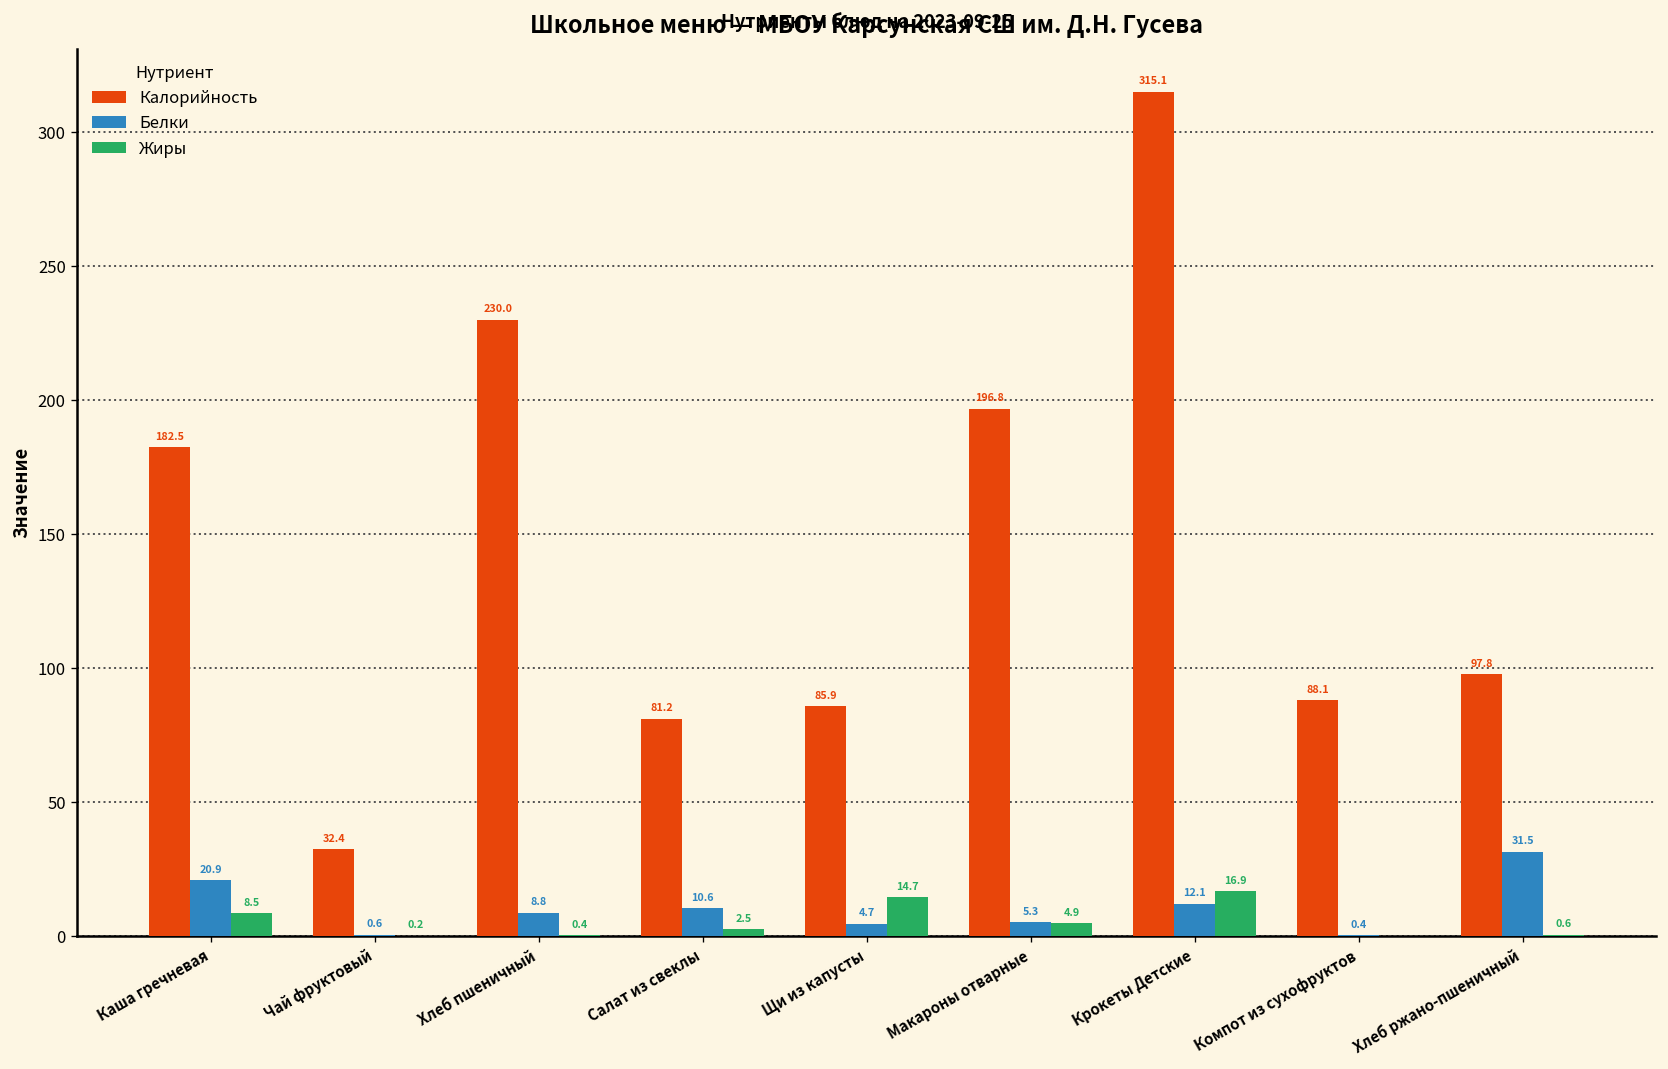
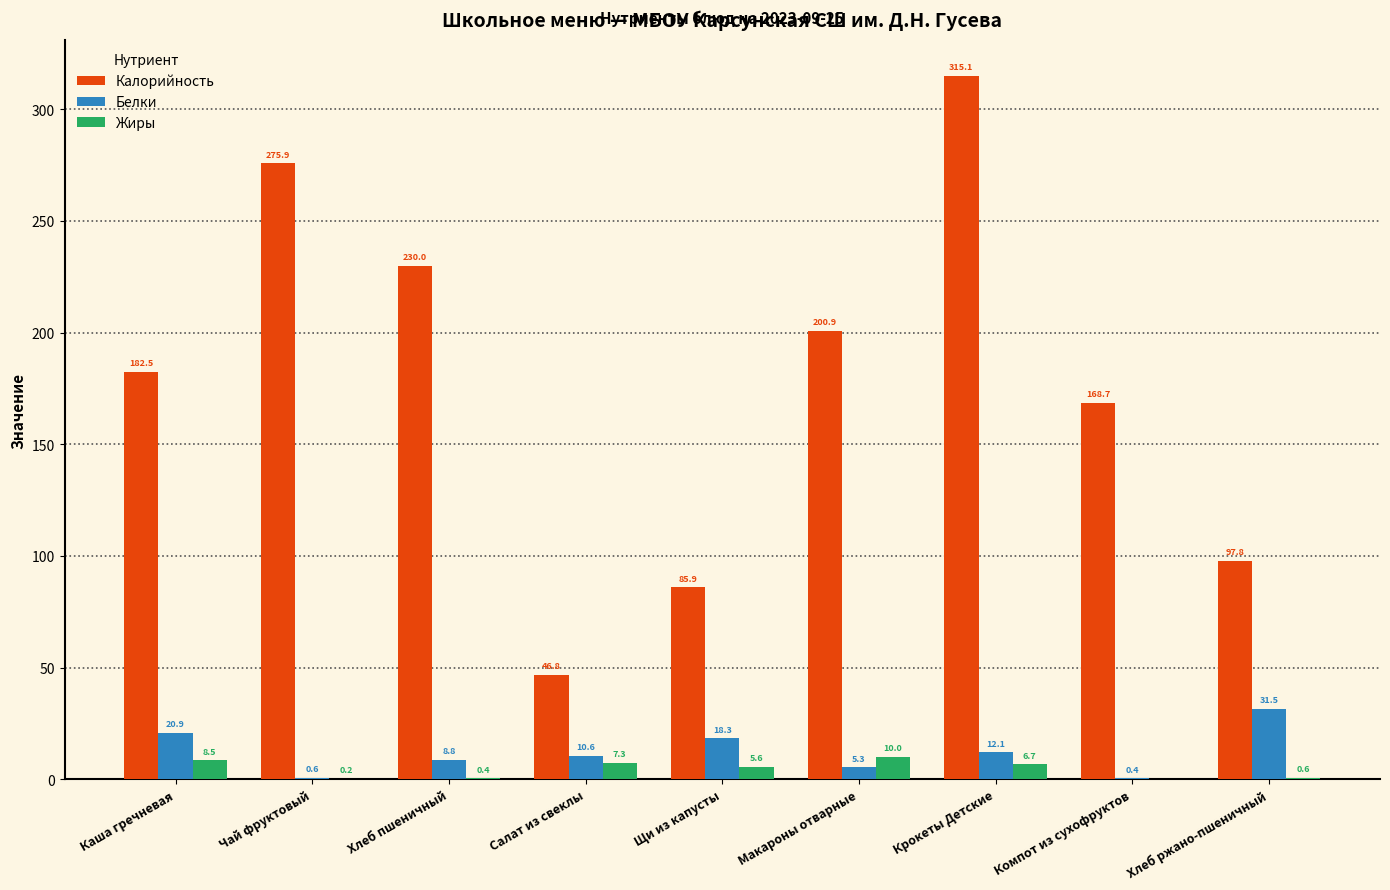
  {
    "Калорийность": {
      "Каша гречневая": 182.5,
-     "Чай фруктовый": 32.4,
+     "Чай фруктовый": 275.9,
      "Хлеб пшеничный": 230.0,
-     "Салат из свеклы": 81.2,
+     "Салат из свеклы": 46.8,
      "Щи из капусты": 85.9,
-     "Макароны отварные": 196.8,
+     "Макароны отварные": 200.9,
      "Крокеты Детские": 315.1,
-     "Компот из сухофруктов": 88.1,
+     "Компот из сухофруктов": 168.7,
      "Хлеб ржано-пшеничный": 97.8
    },
    "Белки": {
      "Каша гречневая": 20.9,
      "Чай фруктовый": 0.6,
      "Хлеб пшеничный": 8.8,
      "Салат из свеклы": 10.6,
-     "Щи из капусты": 4.7,
+     "Щи из капусты": 18.3,
      "Макароны отварные": 5.3,
      "Крокеты Детские": 12.1,
      "Компот из сухофруктов": 0.4,
      "Хлеб ржано-пшеничный": 31.5
    },
    "Жиры": {
      "Каша гречневая": 8.5,
      "Чай фруктовый": 0.2,
      "Хлеб пшеничный": 0.4,
-     "Салат из свеклы": 2.5,
-     "Щи из капусты": 14.7,
-     "Макароны отварные": 4.9,
-     "Крокеты Детские": 16.9,
+     "Салат из свеклы": 7.3,
+     "Щи из капусты": 5.6,
+     "Макароны отварные": 10.0,
+     "Крокеты Детские": 6.7,
      "Хлеб ржано-пшеничный": 0.6
    }
  }
